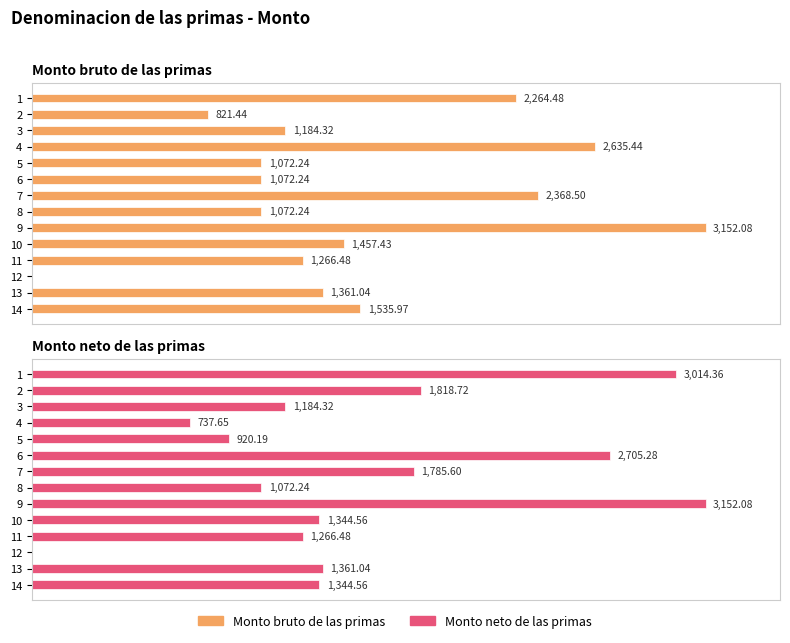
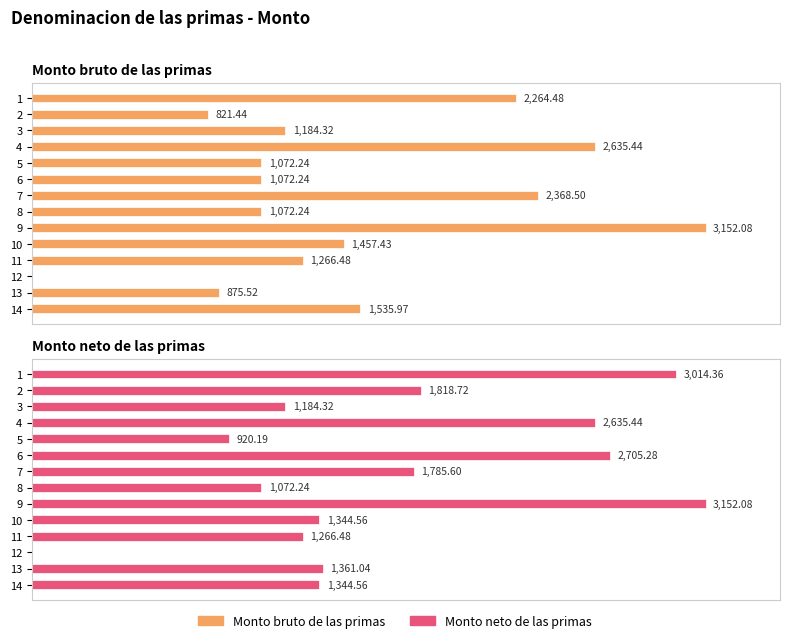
  {
    "Monto bruto de las primas": {
      "1": "2,264.48",
      "2": "821.44",
      "3": "1,184.32",
      "4": "2,635.44",
      "5": "1,072.24",
      "6": "1,072.24",
      "7": "2,368.50",
      "8": "1,072.24",
      "9": "3,152.08",
      "10": "1,457.43",
      "11": "1,266.48",
-     "13": "1,361.04",
+     "13": "875.52",
      "14": "1,535.97"
    },
    "Monto neto de las primas": {
      "1": "3,014.36",
      "2": "1,818.72",
      "3": "1,184.32",
-     "4": "737.65",
+     "4": "2,635.44",
      "5": "920.19",
      "6": "2,705.28",
      "7": "1,785.60",
      "8": "1,072.24",
      "9": "3,152.08",
      "10": "1,344.56",
      "11": "1,266.48",
      "13": "1,361.04",
      "14": "1,344.56"
    }
  }
